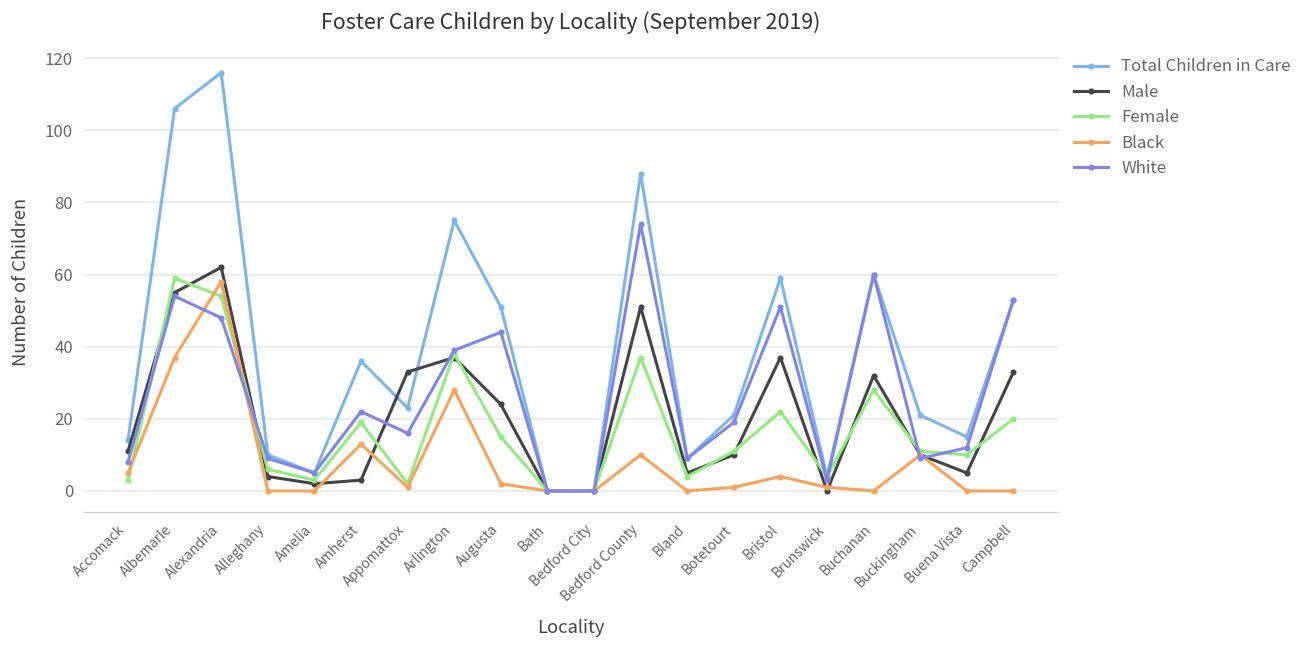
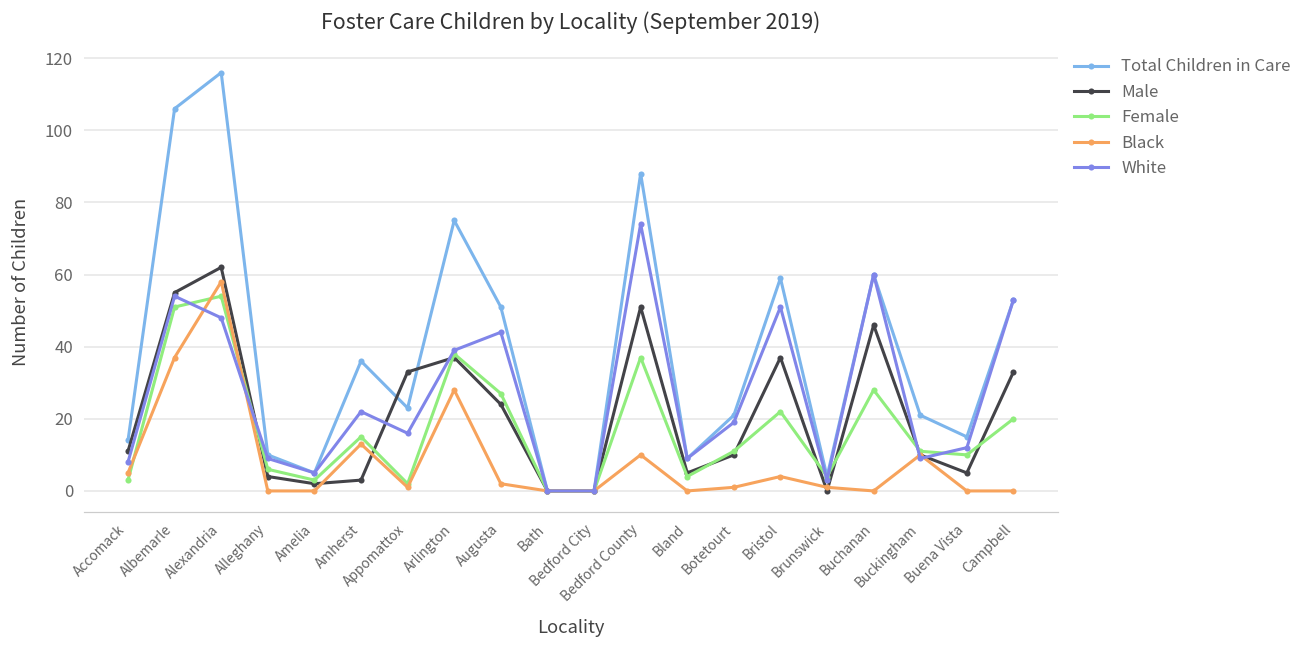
  {
    "Male": {
      "Accomack": 11,
      "Albemarle": 55,
      "Alexandria": 62,
      "Alleghany": 4,
      "Amelia": 2,
      "Amherst": 3,
      "Appomattox": 33,
      "Arlington": 37,
      "Augusta": 24,
      "Bedford County": 51,
      "Bland": 5,
      "Botetourt": 10,
      "Bristol": 37,
      "Brunswick": 0,
-     "Buchanan": 32,
+     "Buchanan": 46,
      "Buena Vista": 5,
      "Campbell": 33
    },
    "Female": {
      "Accomack": 3,
-     "Albemarle": 59,
+     "Albemarle": 51,
      "Alexandria": 54,
      "Alleghany": 6,
      "Amelia": 3,
-     "Amherst": 19,
+     "Amherst": 15,
      "Appomattox": 2,
      "Arlington": 38,
-     "Augusta": 15,
+     "Augusta": 27,
      "Bedford County": 37,
      "Bland": 4,
      "Botetourt": 11,
      "Bristol": 22,
      "Buchanan": 28,
      "Buckingham": 11,
      "Buena Vista": 10,
      "Campbell": 20
    },
    "Black": {
      "Accomack": 5,
      "Albemarle": 37,
      "Alexandria": 58,
      "Alleghany": 0,
      "Amelia": 0,
      "Amherst": 13,
      "Appomattox": 1,
      "Arlington": 28,
      "Augusta": 2,
      "Bedford County": 10,
      "Bland": 0,
      "Botetourt": 1,
      "Bristol": 4,
      "Brunswick": 1,
      "Buchanan": 0,
      "Buena Vista": 0,
      "Campbell": 0
    }
  }
